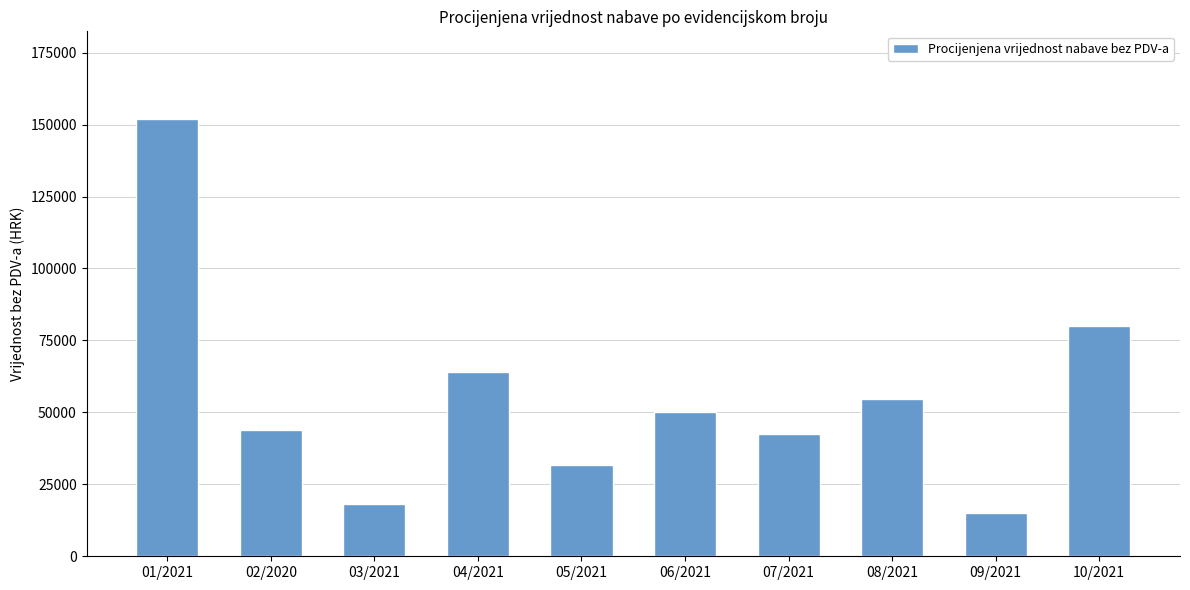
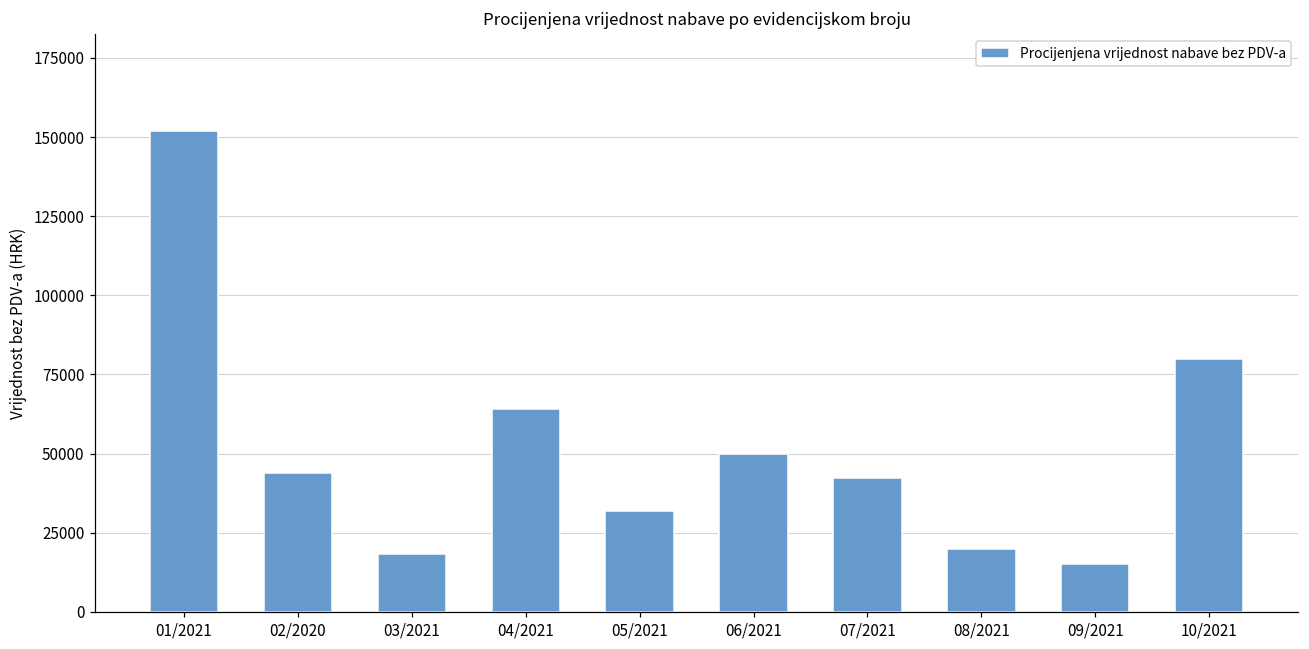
  {
    "01/2021": 152000,
    "02/2020": 44000,
    "03/2021": 18000,
    "04/2021": 64000,
    "05/2021": 32000,
    "06/2021": 50000,
    "07/2021": 42000,
-   "08/2021": 55000,
+   "08/2021": 20000,
    "09/2021": 15000,
    "10/2021": 80000
  }
